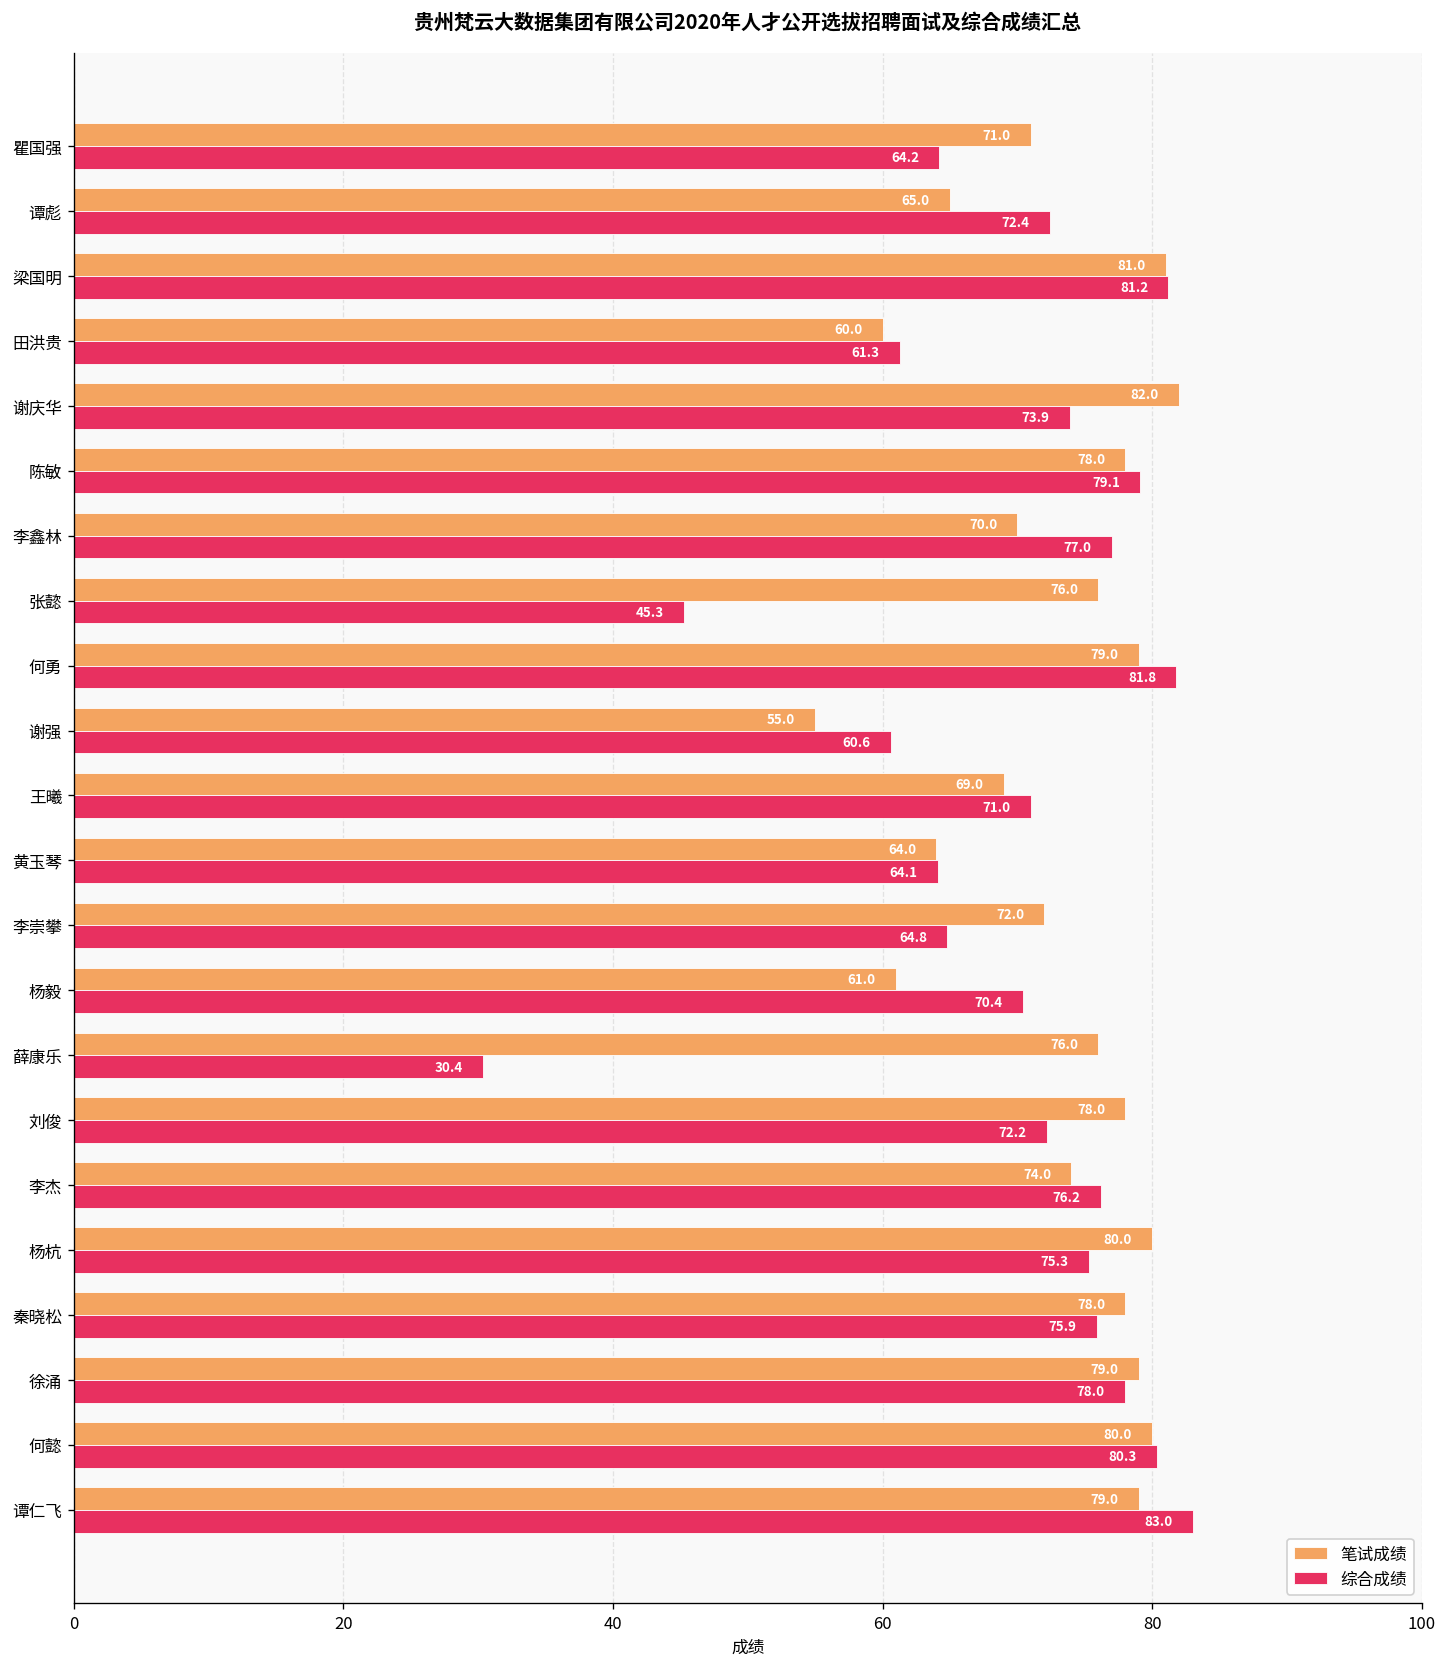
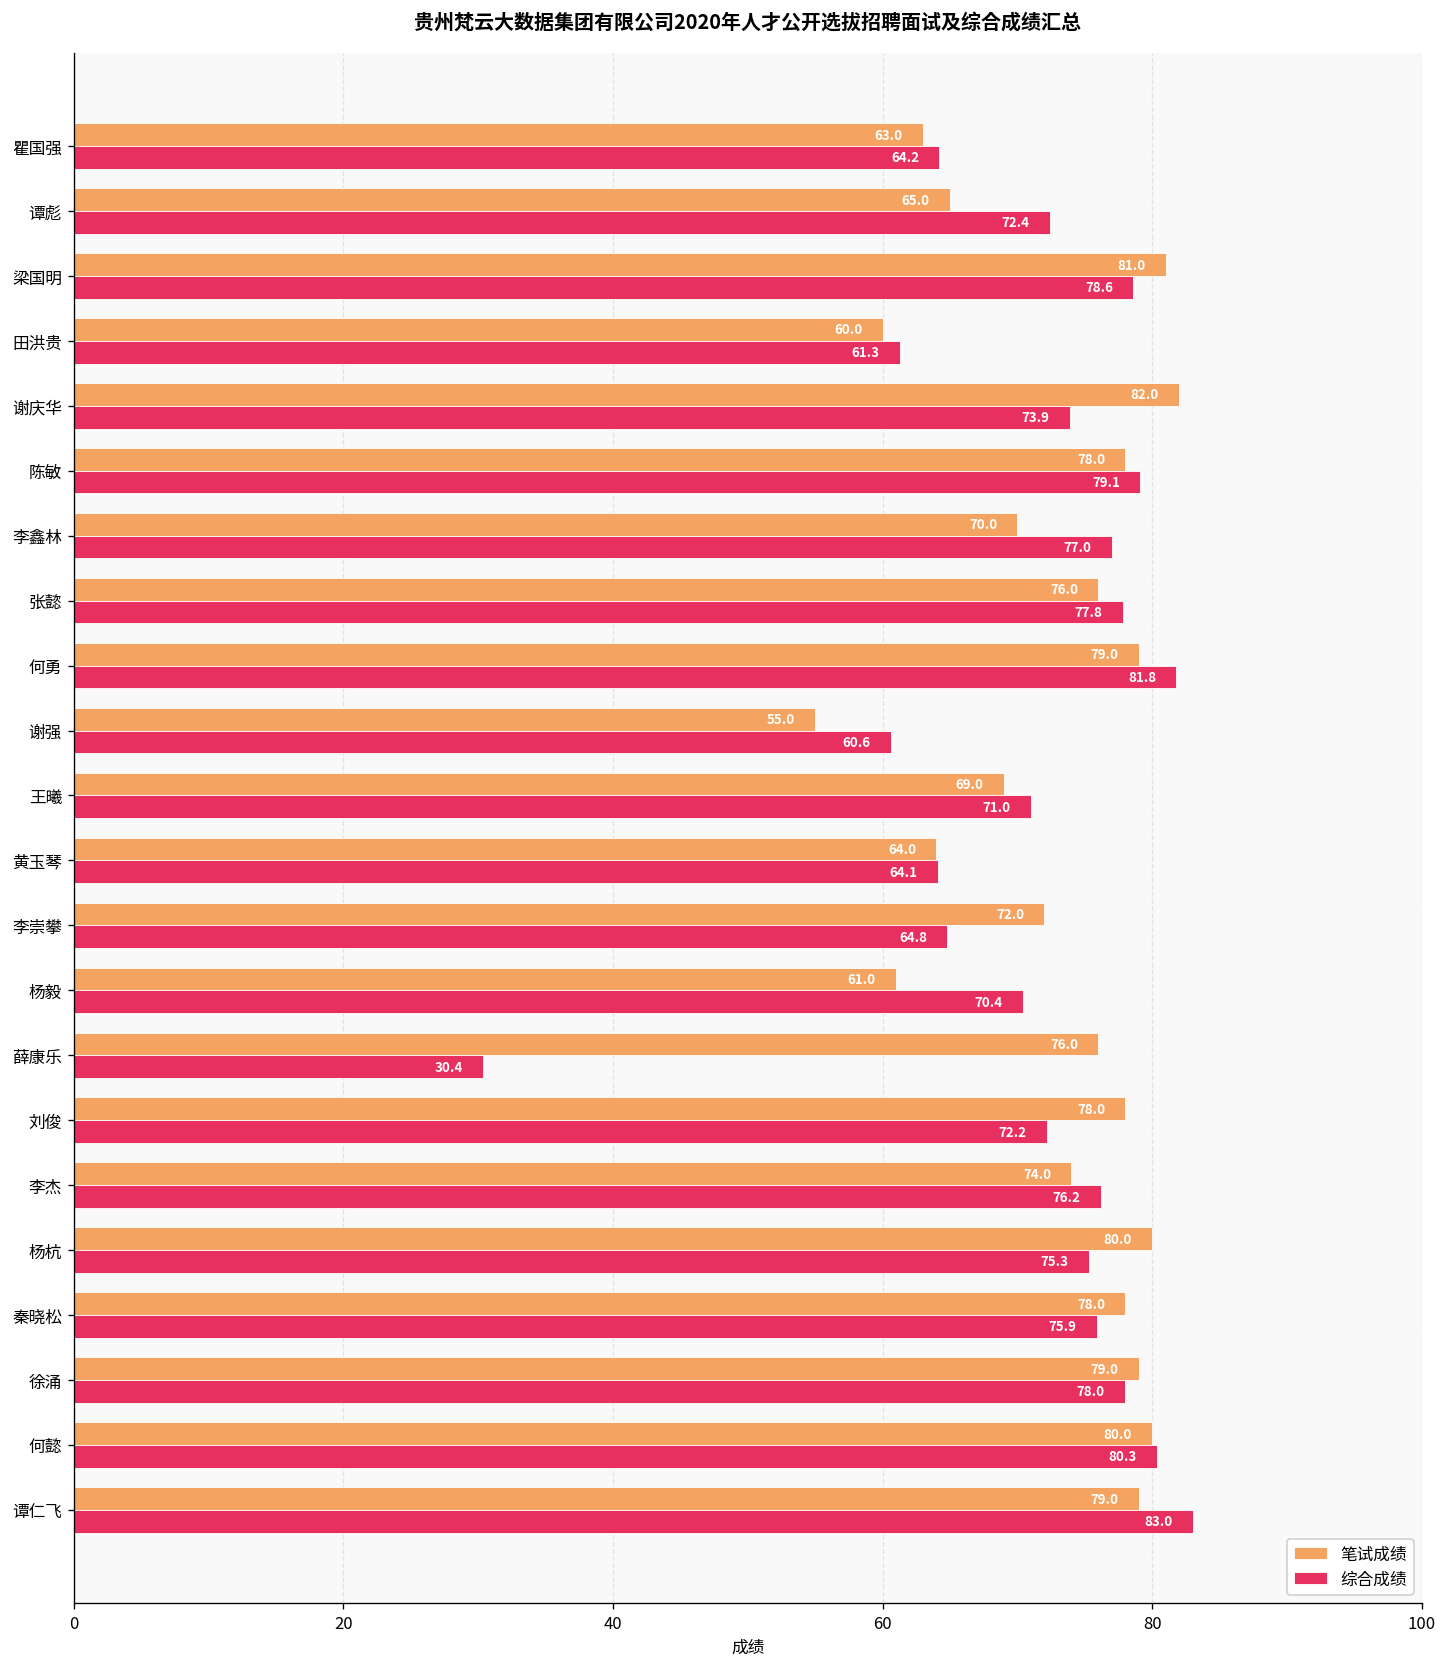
  {
    "笔试成绩": {
-     "瞿国强": 71.0,
+     "瞿国强": 63.0,
      "谭彪": 65.0,
      "梁国明": 81.0,
      "田洪贵": 60.0,
      "谢庆华": 82.0,
      "陈敏": 78.0,
      "李鑫林": 70.0,
      "张懿": 76.0,
      "何勇": 79.0,
      "谢强": 55.0,
      "王曦": 69.0,
      "黄玉琴": 64.0,
      "李崇攀": 72.0,
      "杨毅": 61.0,
      "薛康乐": 76.0,
      "刘俊": 78.0,
      "李杰": 74.0,
      "杨杭": 80.0,
      "秦晓松": 78.0,
      "徐涌": 79.0,
      "何懿": 80.0,
      "谭仁飞": 79.0
    },
    "综合成绩": {
      "瞿国强": 64.2,
      "谭彪": 72.4,
-     "梁国明": 81.2,
+     "梁国明": 78.6,
      "田洪贵": 61.3,
      "谢庆华": 73.9,
      "陈敏": 79.1,
      "李鑫林": 77.0,
-     "张懿": 45.3,
+     "张懿": 77.8,
      "何勇": 81.8,
      "谢强": 60.6,
      "王曦": 71.0,
      "黄玉琴": 64.1,
      "李崇攀": 64.8,
      "杨毅": 70.4,
      "薛康乐": 30.4,
      "刘俊": 72.2,
      "李杰": 76.2,
      "杨杭": 75.3,
      "秦晓松": 75.9,
      "徐涌": 78.0,
      "何懿": 80.3,
      "谭仁飞": 83.0
    }
  }
